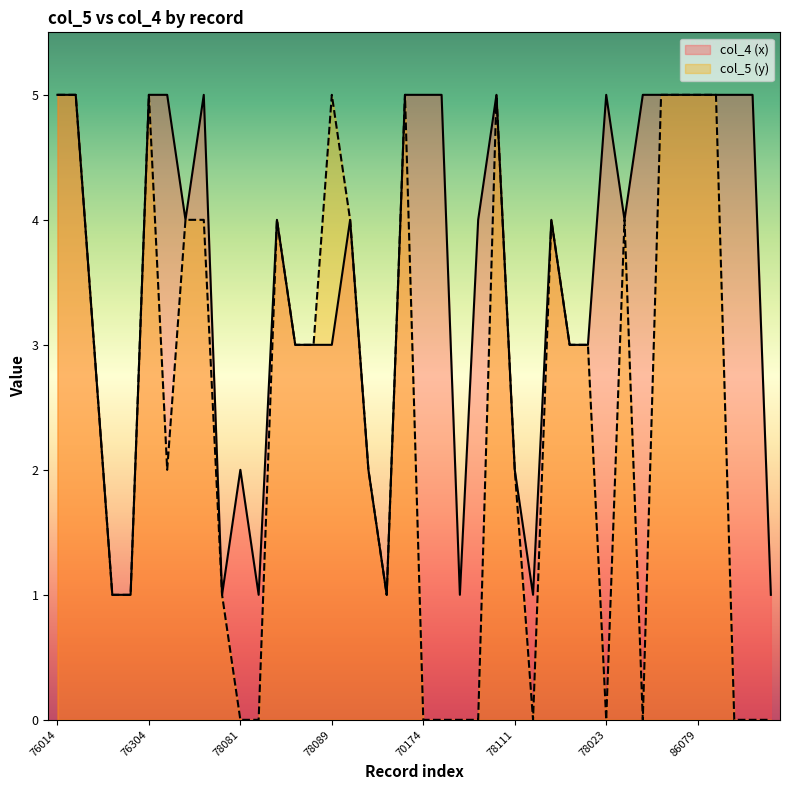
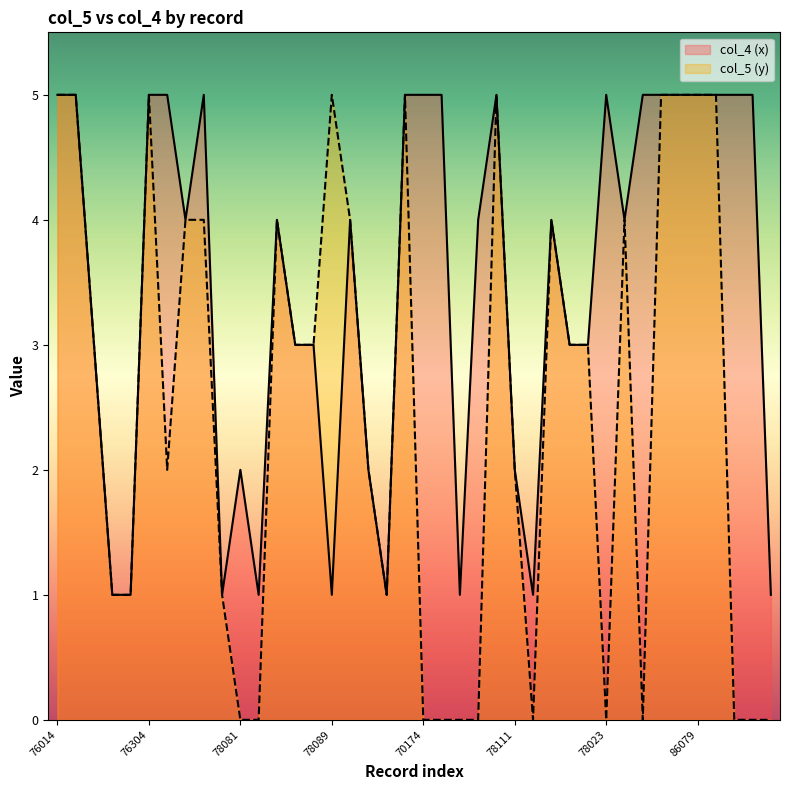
  {
    "col_4 (x)": {
      "78081": 2,
-     "78089": 3,
+     "78089": 1,
      "70174": 5,
      "78023": 5
    },
    "col_5 (y)": {
      "78081": 0,
      "78089": 5,
      "70174": 0,
      "78023": 0
    }
  }
